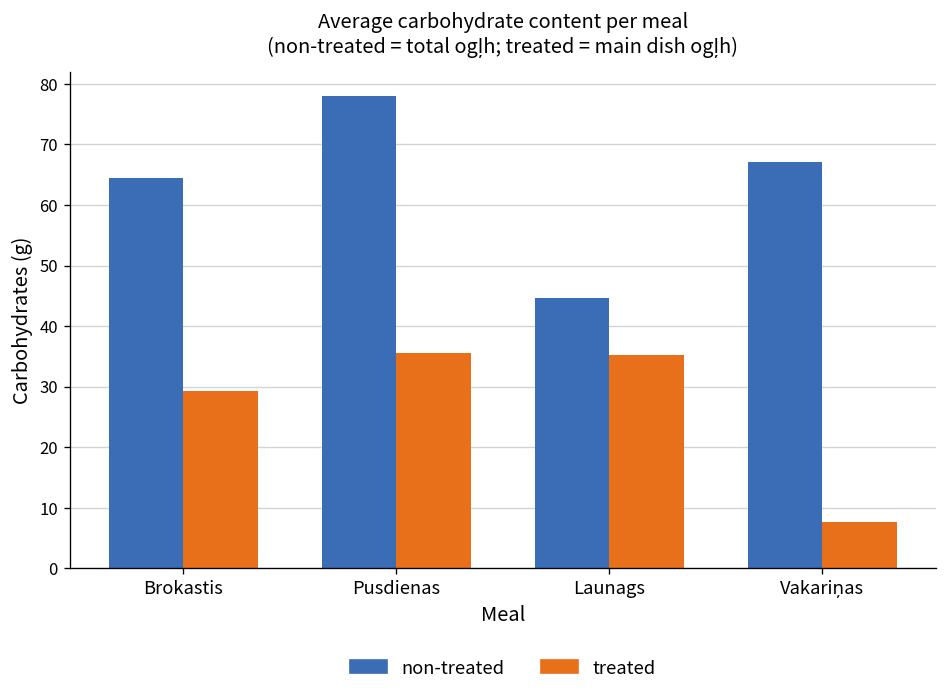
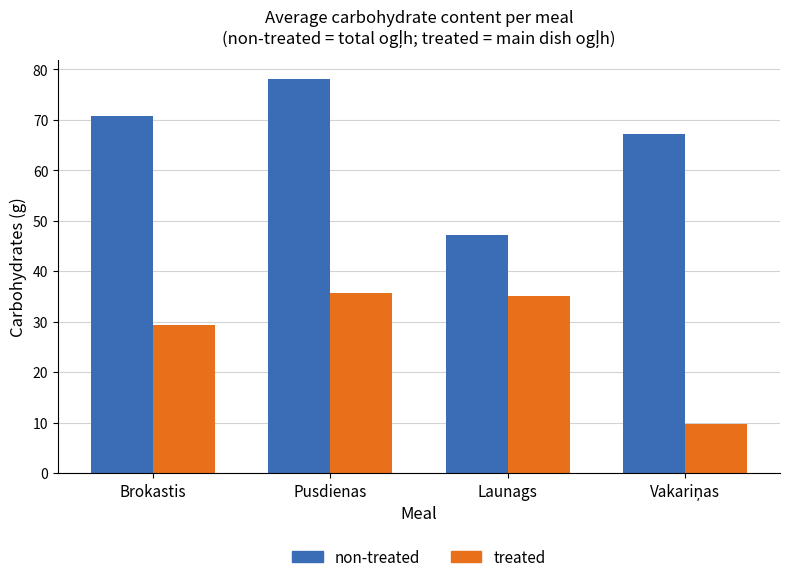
  {
    "non-treated": {
-     "Brokastis": 65,
+     "Brokastis": 71,
      "Pusdienas": 78,
-     "Launags": 45,
+     "Launags": 47,
      "Vakariņas": 67
    },
    "treated": {
      "Brokastis": 29,
      "Pusdienas": 36,
      "Launags": 35,
-     "Vakariņas": 8
+     "Vakariņas": 10
    }
  }
